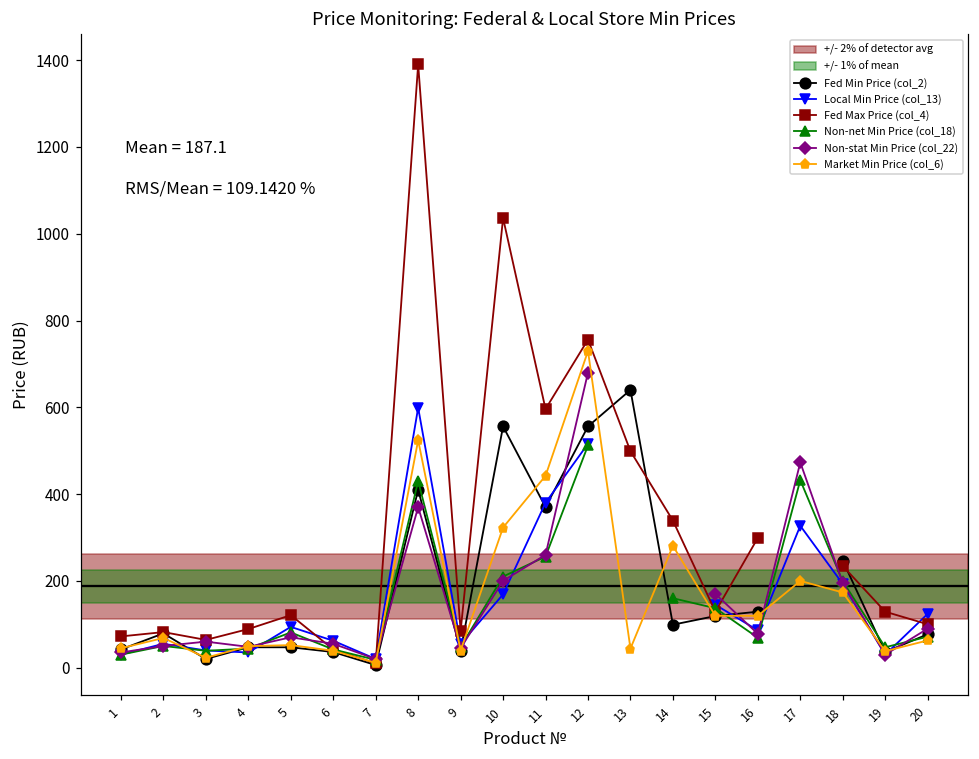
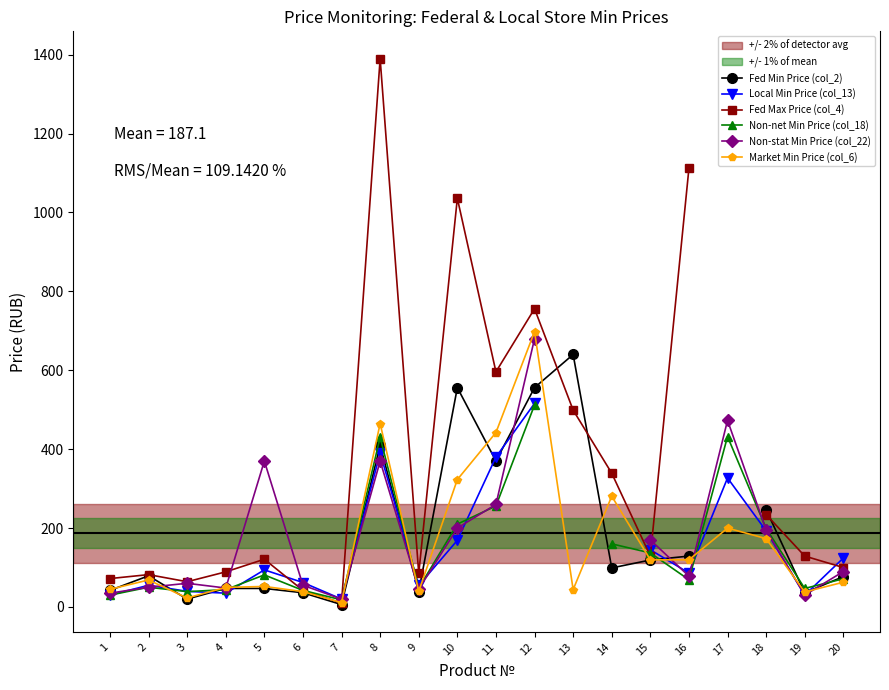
  {
    "Fed Min Price (col_2)": {
      "8": 410,
      "10": 560,
      "11": 370,
      "12": 560,
      "13": 640,
      "14": 100,
      "16": 130,
      "18": 250
    },
    "Local Min Price (col_13)": {
      "4": 40,
      "5": 90,
      "6": 60,
-     "8": 600,
+     "8": 390,
      "10": 170,
      "11": 380,
      "15": 150,
      "16": 90,
      "17": 330,
      "20": 120
    },
    "Fed Max Price (col_4)": {
      "1": 70,
      "4": 90,
      "5": 120,
      "8": 1390,
      "9": 90,
      "10": 1040,
      "11": 600,
      "12": 760,
      "13": 500,
      "14": 340,
      "15": 130,
-     "16": 300,
+     "16": 1110,
      "18": 230,
      "19": 130,
      "20": 100
    },
    "Non-net Min Price (col_18)": {
      "5": 80,
      "8": 430,
      "10": 210,
      "14": 160,
      "15": 140,
      "16": 70,
      "17": 430,
      "19": 50
    },
    "Non-stat Min Price (col_22)": {
-     "5": 70,
+     "5": 370,
      "6": 60,
      "8": 370,
      "10": 200,
      "12": 680,
      "15": 170,
      "16": 80,
      "17": 470,
      "20": 90
    },
    "Market Min Price (col_6)": {
      "2": 70,
-     "8": 520,
+     "8": 460,
      "10": 320,
      "11": 440,
-     "12": 730,
+     "12": 700,
      "13": 40,
      "14": 280,
      "16": 120,
      "17": 200,
      "18": 170,
      "20": 60
    }
  }
